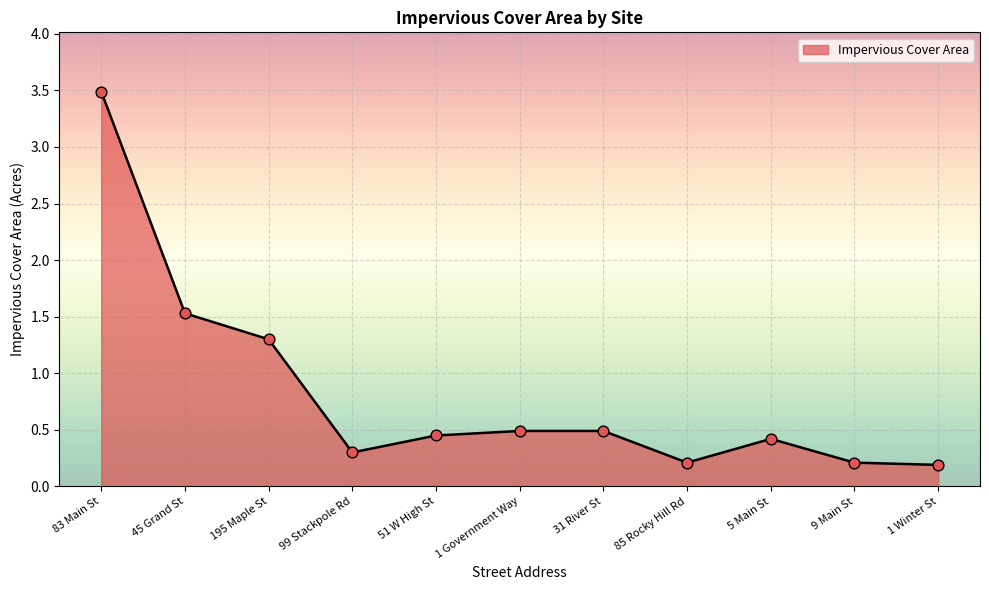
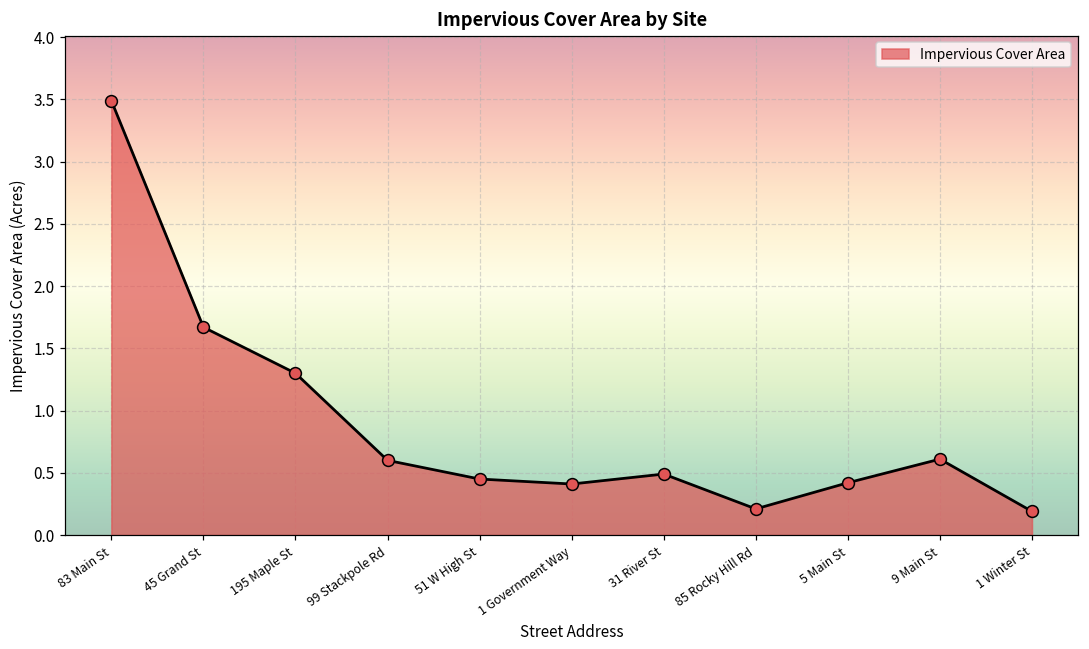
  {
    "83 Main St": 3.49,
-   "45 Grand St": 1.53,
+   "45 Grand St": 1.67,
    "195 Maple St": 1.30,
-   "99 Stackpole Rd": 0.3,
+   "99 Stackpole Rd": 0.6,
    "51 W High St": 0.45,
-   "1 Government Way": 0.49,
+   "1 Government Way": 0.41,
    "31 River St": 0.49,
    "85 Rocky Hill Rd": 0.21,
    "5 Main St": 0.42,
-   "9 Main St": 0.21,
+   "9 Main St": 0.61,
    "1 Winter St": 0.19
  }
